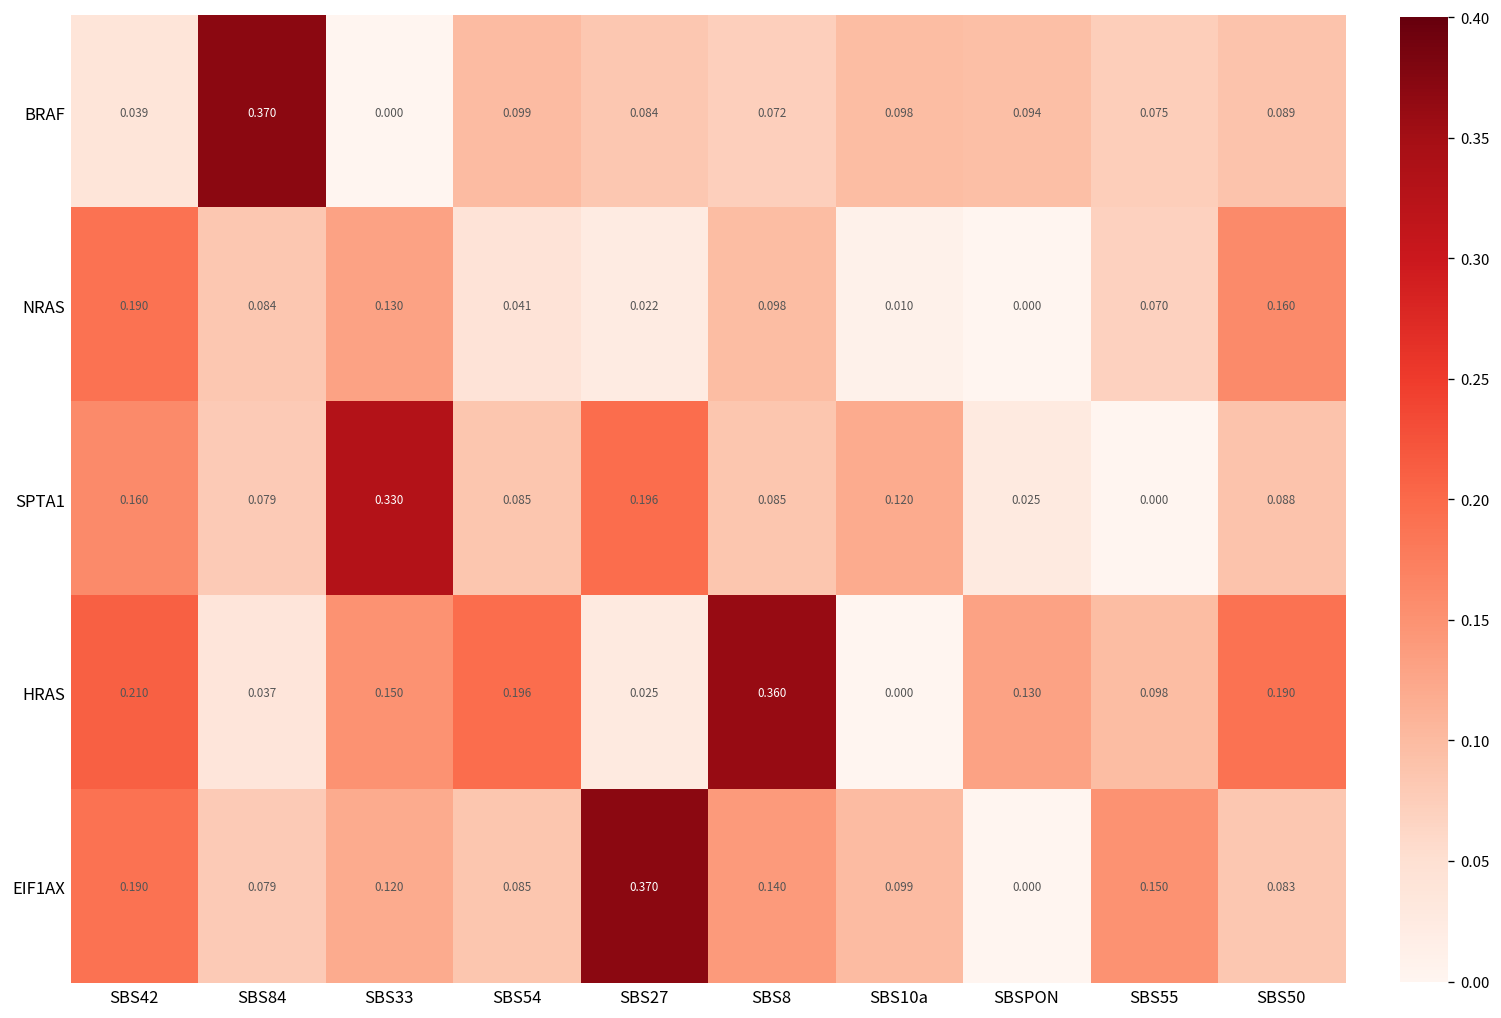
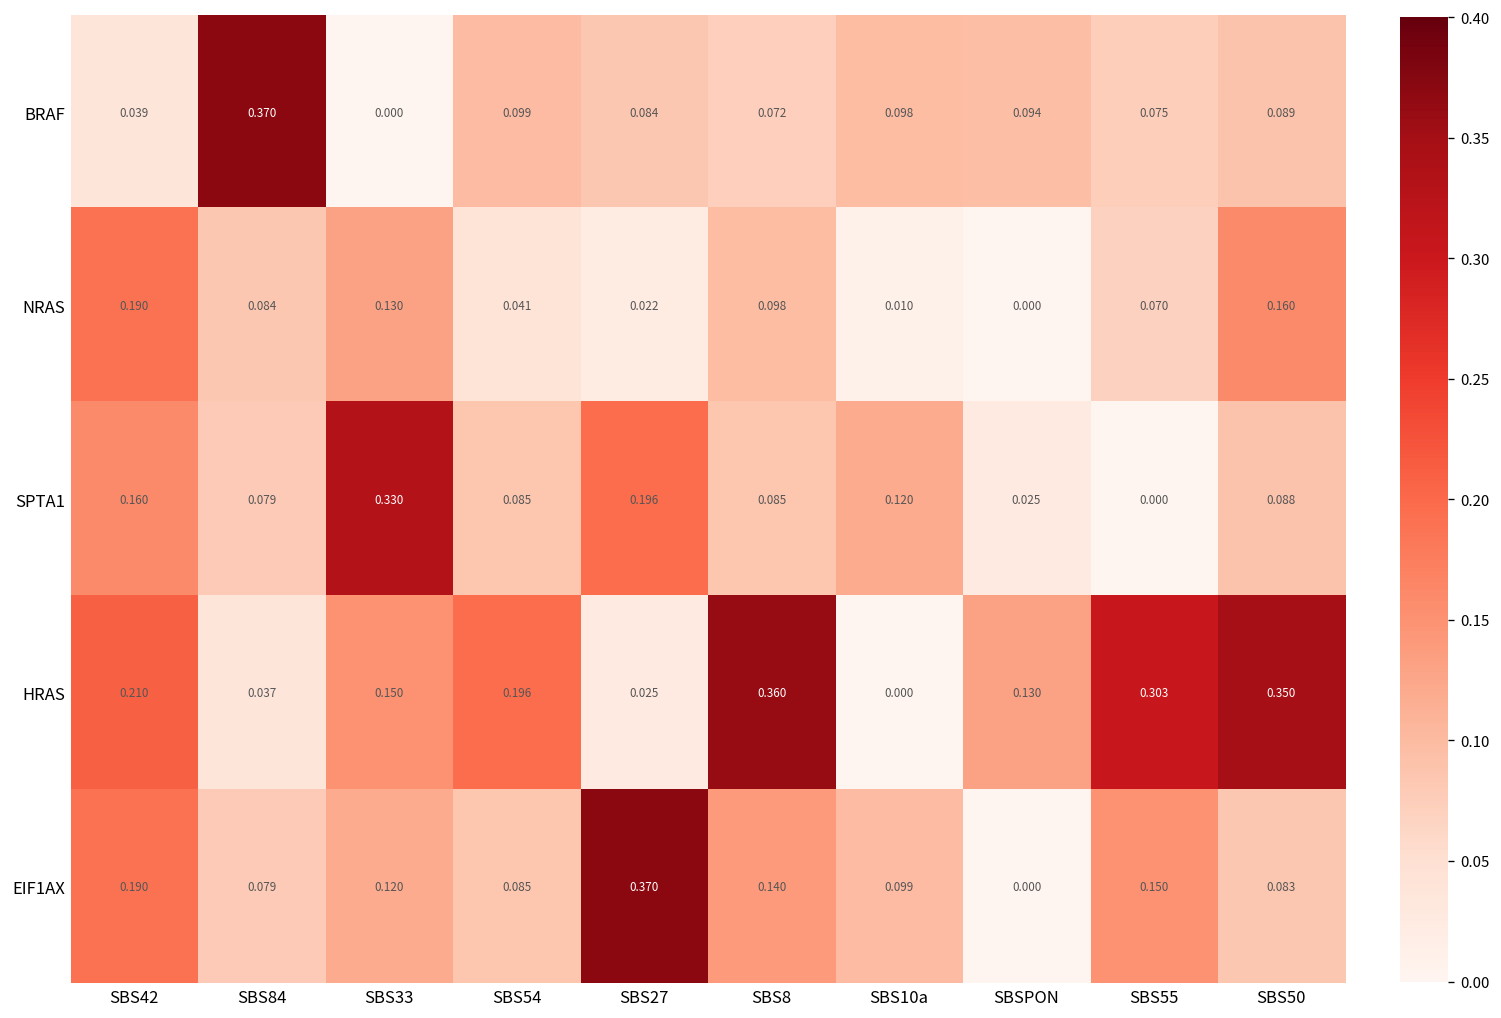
  {
    "BRAF": {
      "SBS42": 0.039,
      "SBS84": 0.370,
      "SBS33": 0.000,
      "SBS54": 0.099,
      "SBS27": 0.084,
      "SBS8": 0.072,
      "SBS10a": 0.098,
      "SBSPON": 0.094,
      "SBS55": 0.075,
      "SBS50": 0.089
    },
    "NRAS": {
      "SBS42": 0.190,
      "SBS84": 0.084,
      "SBS33": 0.130,
      "SBS54": 0.041,
      "SBS27": 0.022,
      "SBS8": 0.098,
      "SBS10a": 0.010,
      "SBSPON": 0.000,
      "SBS55": 0.070,
      "SBS50": 0.160
    },
    "SPTA1": {
      "SBS42": 0.160,
      "SBS84": 0.079,
      "SBS33": 0.330,
      "SBS54": 0.085,
      "SBS27": 0.196,
      "SBS8": 0.085,
      "SBS10a": 0.120,
      "SBSPON": 0.025,
      "SBS55": 0.000,
      "SBS50": 0.088
    },
    "HRAS": {
      "SBS42": 0.210,
      "SBS84": 0.037,
      "SBS33": 0.150,
      "SBS54": 0.196,
      "SBS27": 0.025,
      "SBS8": 0.360,
      "SBS10a": 0.000,
      "SBSPON": 0.130,
-     "SBS55": 0.098,
-     "SBS50": 0.190
+     "SBS55": 0.303,
+     "SBS50": 0.350
    },
    "EIF1AX": {
      "SBS42": 0.190,
      "SBS84": 0.079,
      "SBS33": 0.120,
      "SBS54": 0.085,
      "SBS27": 0.370,
      "SBS8": 0.140,
      "SBS10a": 0.099,
      "SBSPON": 0.000,
      "SBS55": 0.150,
      "SBS50": 0.083
    }
  }
